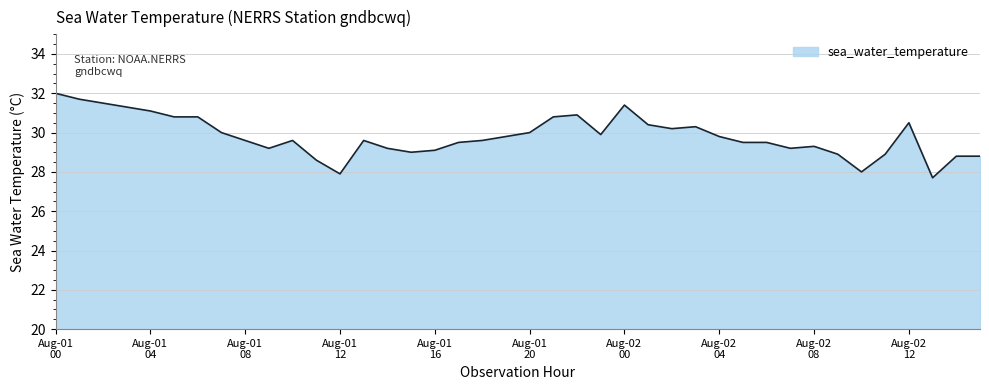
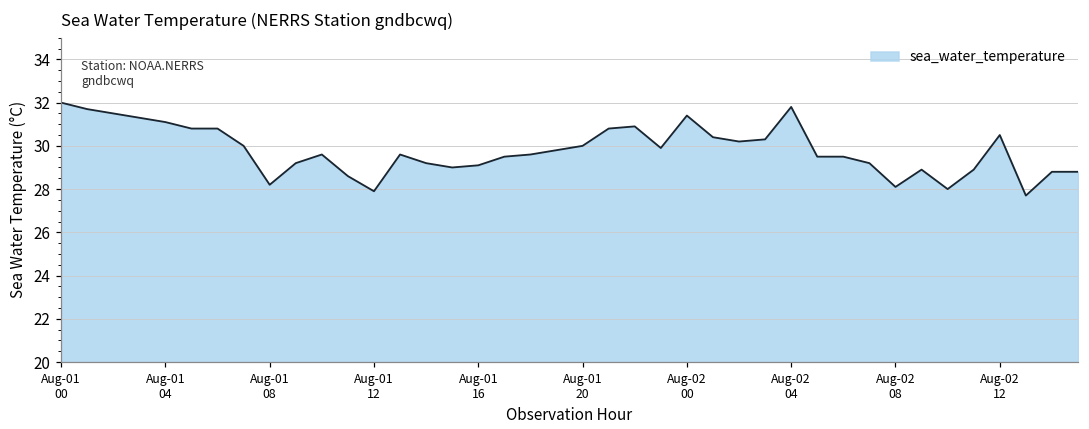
  {
    "Aug-01 00": 32.0,
    "Aug-01 04": 31.1,
-   "Aug-01 08": 29.6,
+   "Aug-01 08": 28.2,
    "Aug-01 12": 27.9,
    "Aug-01 16": 29.1,
    "Aug-01 20": 30.0,
    "Aug-02 00": 31.4,
-   "Aug-02 04": 29.8,
-   "Aug-02 08": 29.3,
+   "Aug-02 04": 31.8,
+   "Aug-02 08": 28.1,
    "Aug-02 12": 30.5
  }
